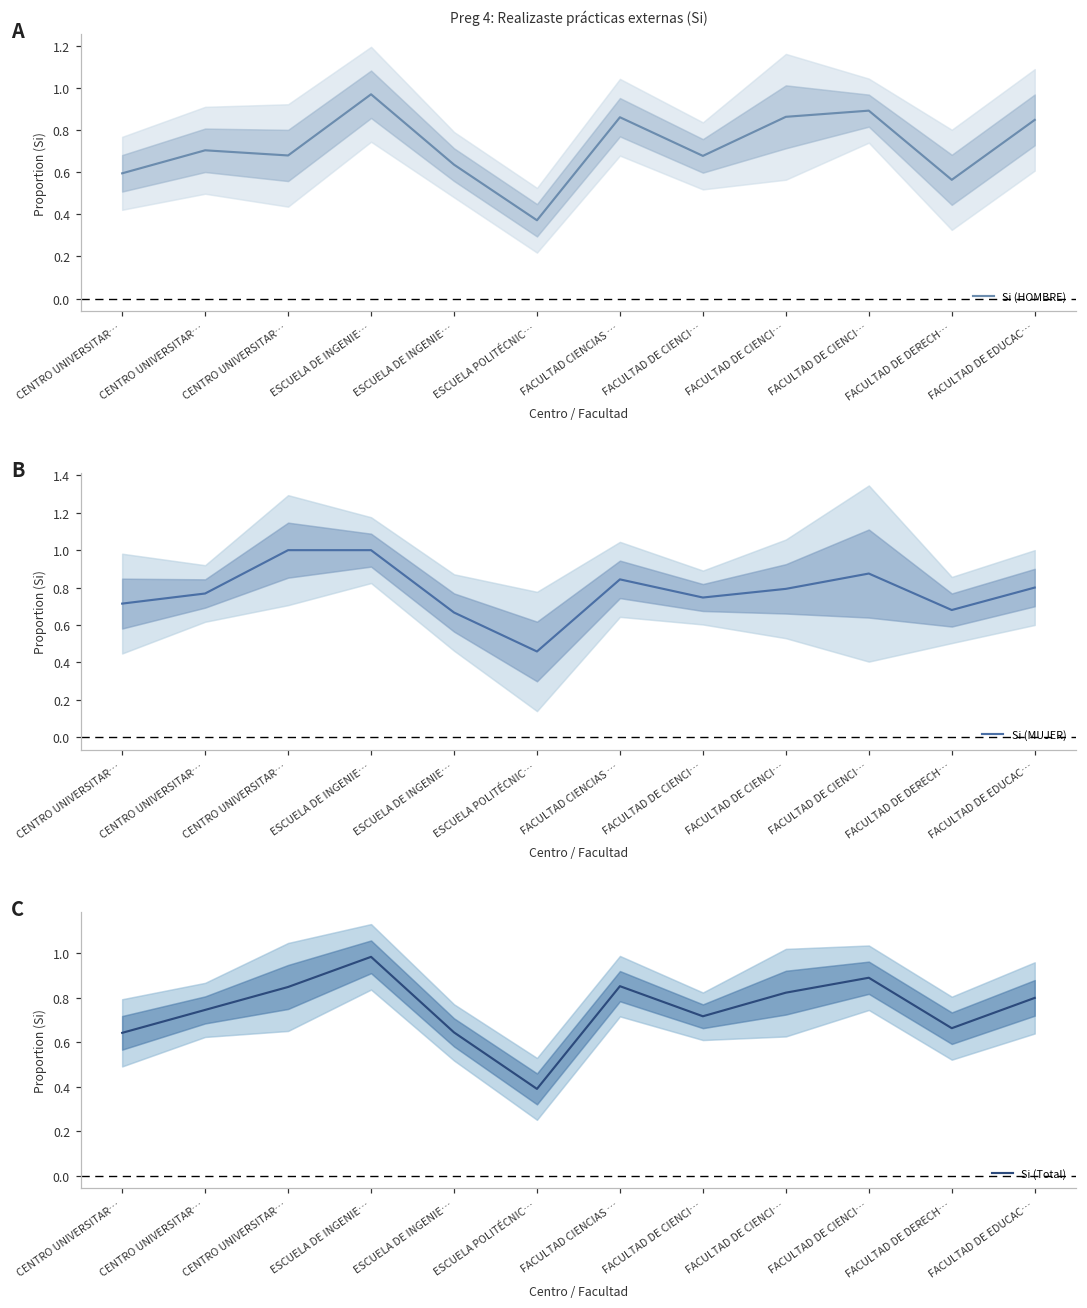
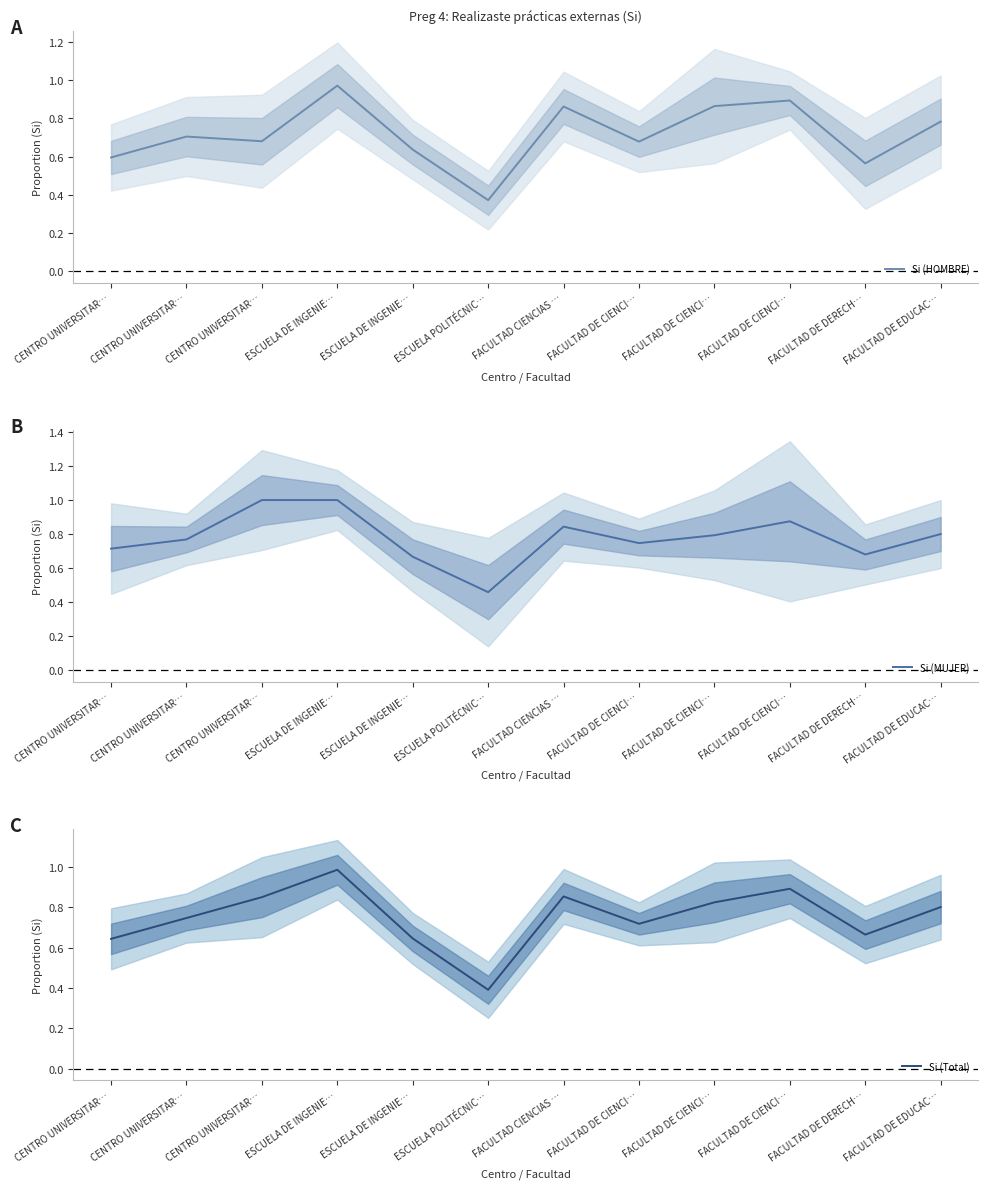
  {
    "Preg 4: Realizaste prácticas externas (Si)": {
      "Si (HOMBRE)": {
        "ESCUELA POLITÉCNIC…": 0.37,
        "FACULTAD CIENCIAS …": 0.86,
        "FACULTAD DE DERECH…": 0.56,
-       "FACULTAD DE EDUCAC…": 0.85
+       "FACULTAD DE EDUCAC…": 0.78
      }
    }
  }
